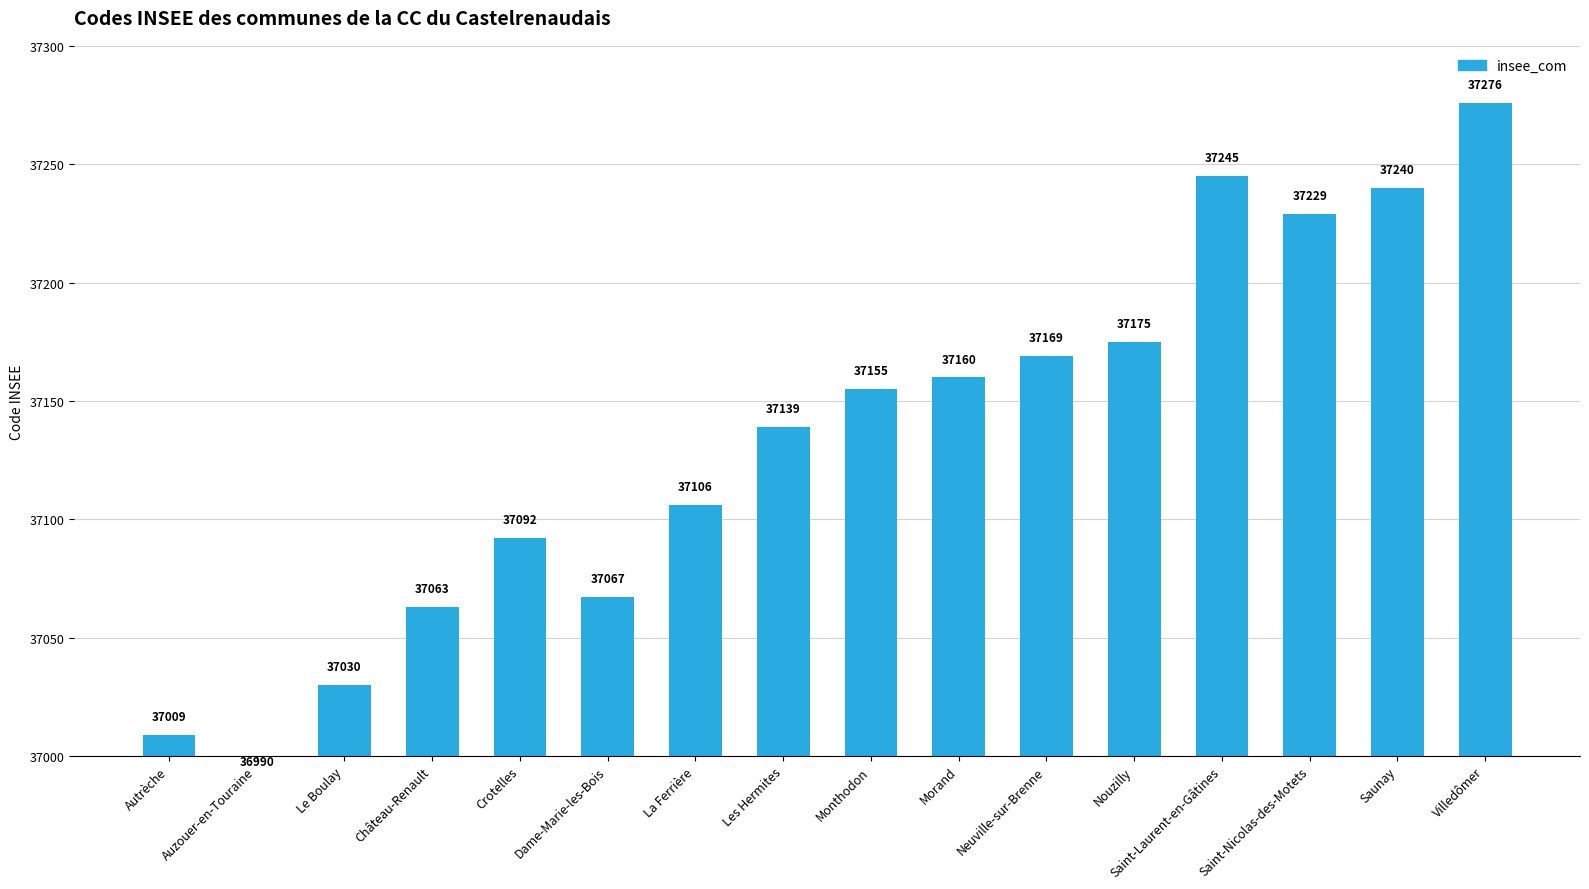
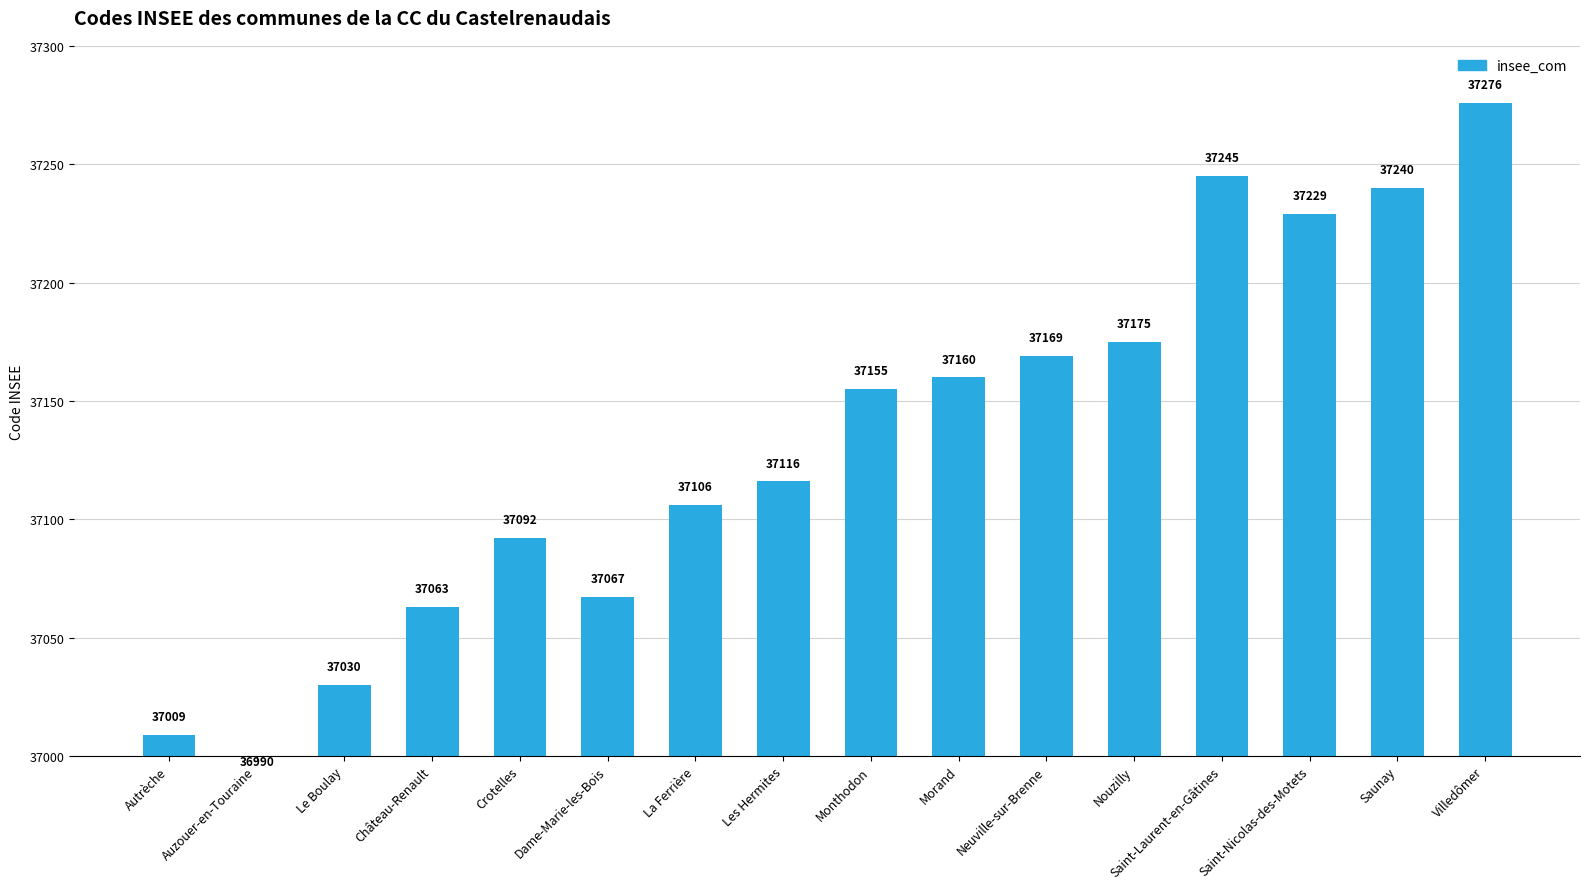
  {
    "Autrèche": 37009,
    "Le Boulay": 37030,
    "Château-Renault": 37063,
    "Crotelles": 37092,
    "Dame-Marie-les-Bois": 37067,
    "La Ferrière": 37106,
-   "Les Hermites": 37139,
+   "Les Hermites": 37116,
    "Monthodon": 37155,
    "Morand": 37160,
    "Neuville-sur-Brenne": 37169,
    "Nouzilly": 37175,
    "Saint-Laurent-en-Gâtines": 37245,
    "Saint-Nicolas-des-Motets": 37229,
    "Saunay": 37240,
    "Villedômer": 37276
  }
